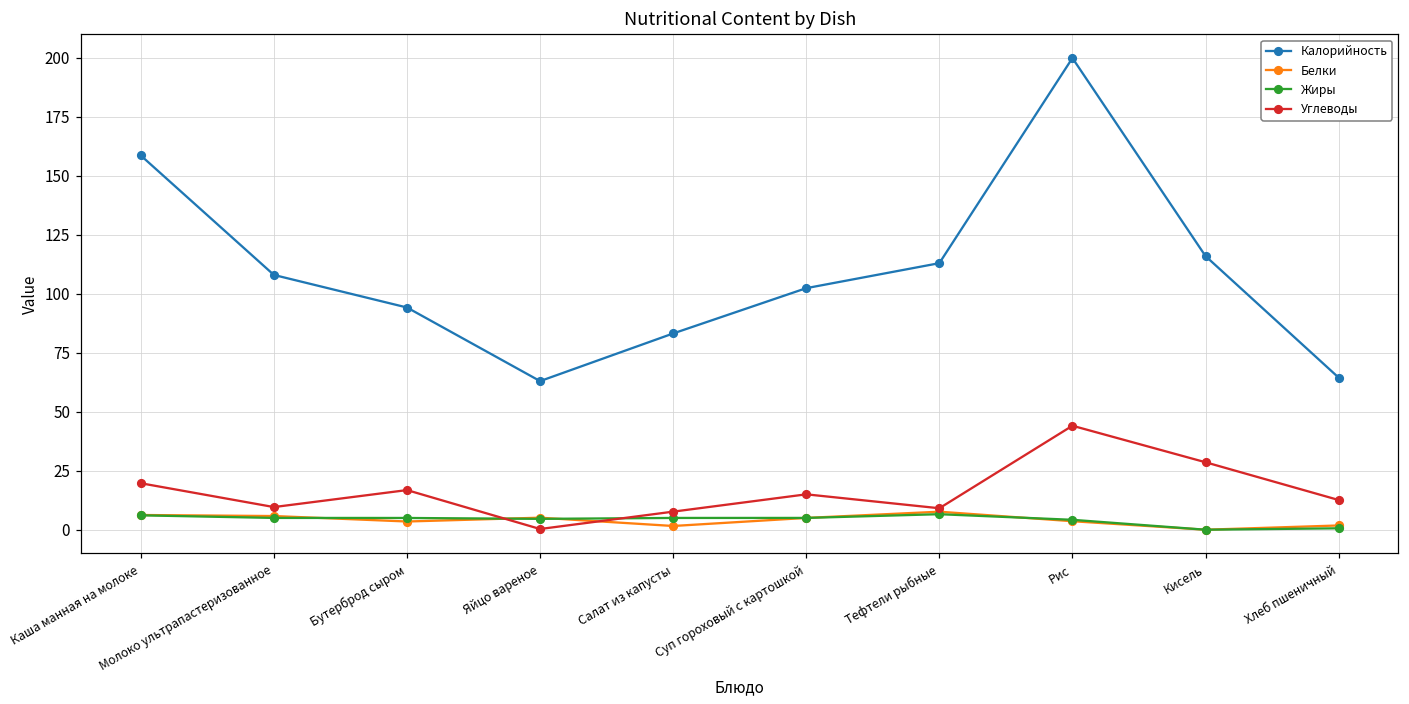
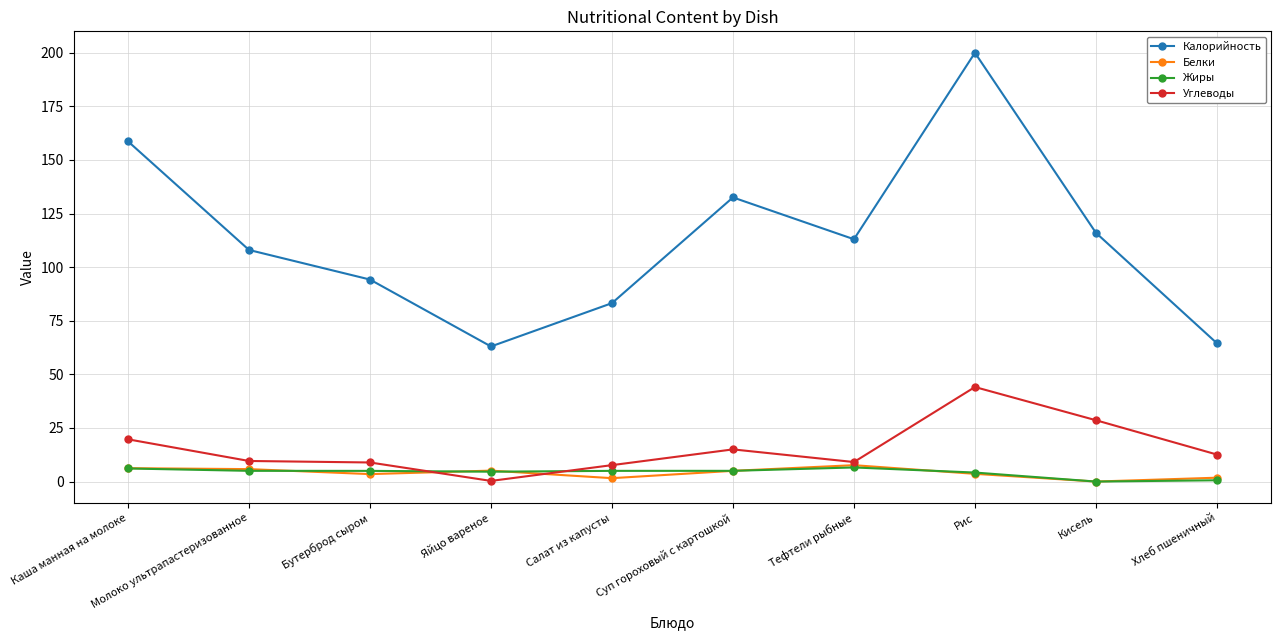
  {
    "Калорийность": {
      "Каша манная на молоке": 159,
      "Молоко ультрапастеризованное": 108,
      "Бутерброд сыром": 94,
      "Яйцо вареное": 63,
      "Салат из капусты": 83,
-     "Суп гороховый с картошкой": 102,
+     "Суп гороховый с картошкой": 133,
      "Тефтели рыбные": 113,
      "Рис": 200,
      "Кисель": 116,
      "Хлеб пшеничный": 65
    },
    "Белки": {
      "Бутерброд сыром": 3,
      "Салат из капусты": 2,
      "Хлеб пшеничный": 2
    },
    "Жиры": {
      "Бутерброд сыром": 5,
      "Салат из капусты": 5,
      "Хлеб пшеничный": 1
    },
    "Углеводы": {
      "Каша манная на молоке": 20,
      "Молоко ультрапастеризованное": 10,
-     "Бутерброд сыром": 17,
+     "Бутерброд сыром": 9,
      "Яйцо вареное": 0,
      "Салат из капусты": 8,
      "Суп гороховый с картошкой": 15,
      "Тефтели рыбные": 9,
      "Рис": 44,
      "Кисель": 29,
      "Хлеб пшеничный": 13
    }
  }
